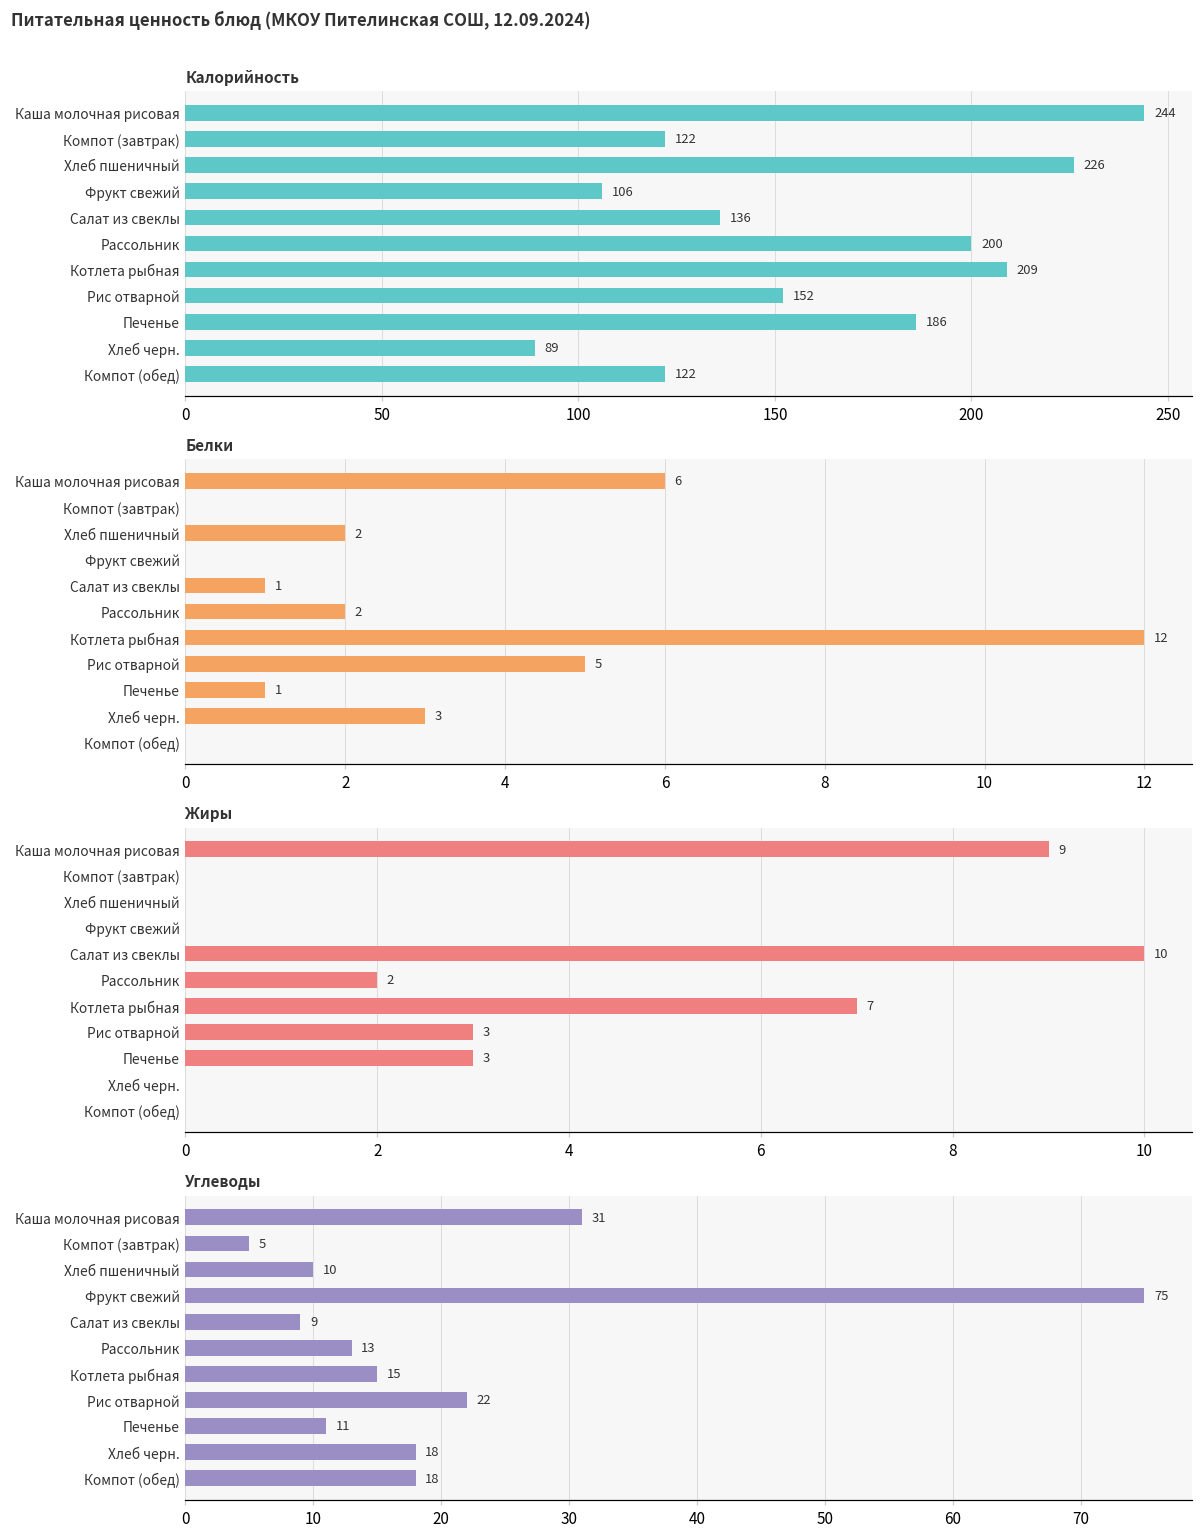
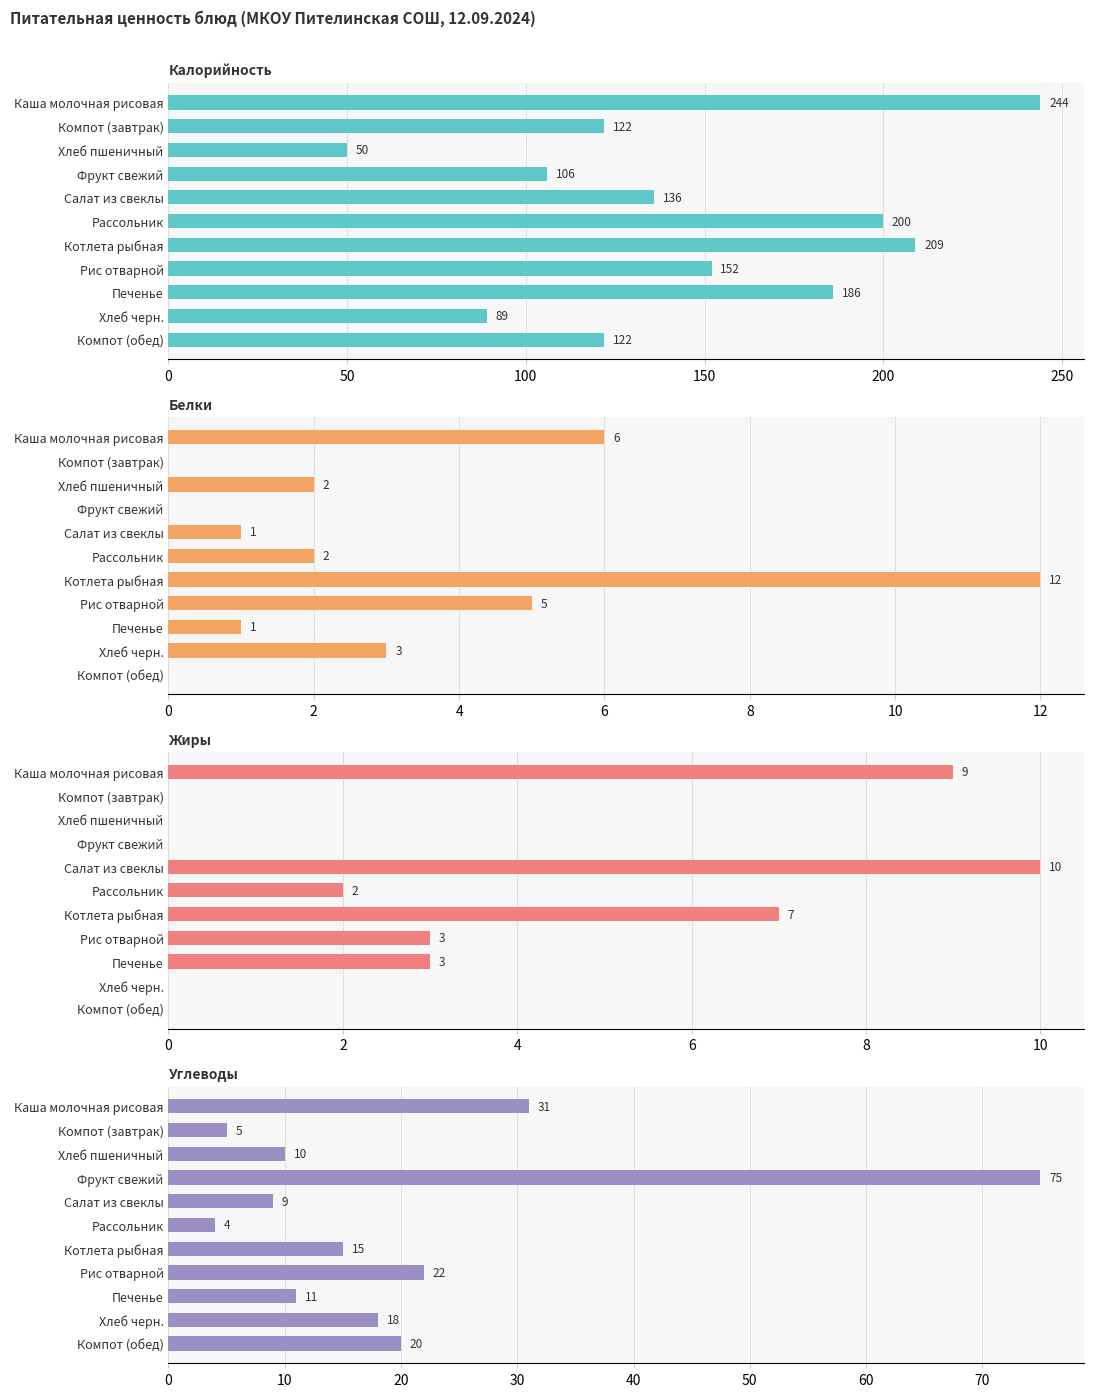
  {
    "Калорийность": {
      "Каша молочная рисовая": 244,
      "Компот (завтрак)": 122,
-     "Хлеб пшеничный": 226,
+     "Хлеб пшеничный": 50,
      "Фрукт свежий": 106,
      "Салат из свеклы": 136,
      "Рассольник": 200,
      "Котлета рыбная": 209,
      "Рис отварной": 152,
      "Печенье": 186,
      "Хлеб черн.": 89,
      "Компот (обед)": 122
    },
    "Белки": {
      "Каша молочная рисовая": 6,
      "Хлеб пшеничный": 2,
      "Салат из свеклы": 1,
      "Рассольник": 2,
      "Котлета рыбная": 12,
      "Рис отварной": 5,
      "Печенье": 1,
      "Хлеб черн.": 3
    },
    "Жиры": {
      "Каша молочная рисовая": 9,
      "Салат из свеклы": 10,
      "Рассольник": 2,
      "Котлета рыбная": 7,
      "Рис отварной": 3,
      "Печенье": 3
    },
    "Углеводы": {
      "Каша молочная рисовая": 31,
      "Компот (завтрак)": 5,
      "Хлеб пшеничный": 10,
      "Фрукт свежий": 75,
      "Салат из свеклы": 9,
-     "Рассольник": 13,
+     "Рассольник": 4,
      "Котлета рыбная": 15,
      "Рис отварной": 22,
      "Печенье": 11,
      "Хлеб черн.": 18,
-     "Компот (обед)": 18
+     "Компот (обед)": 20
    }
  }
